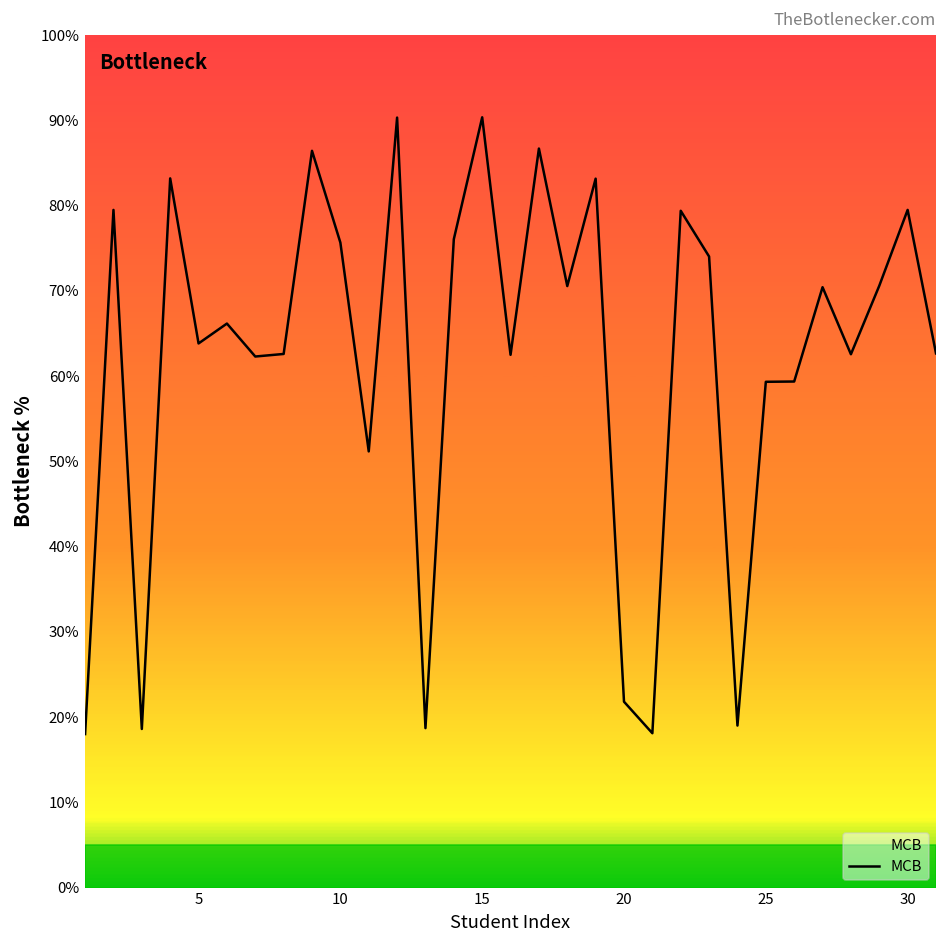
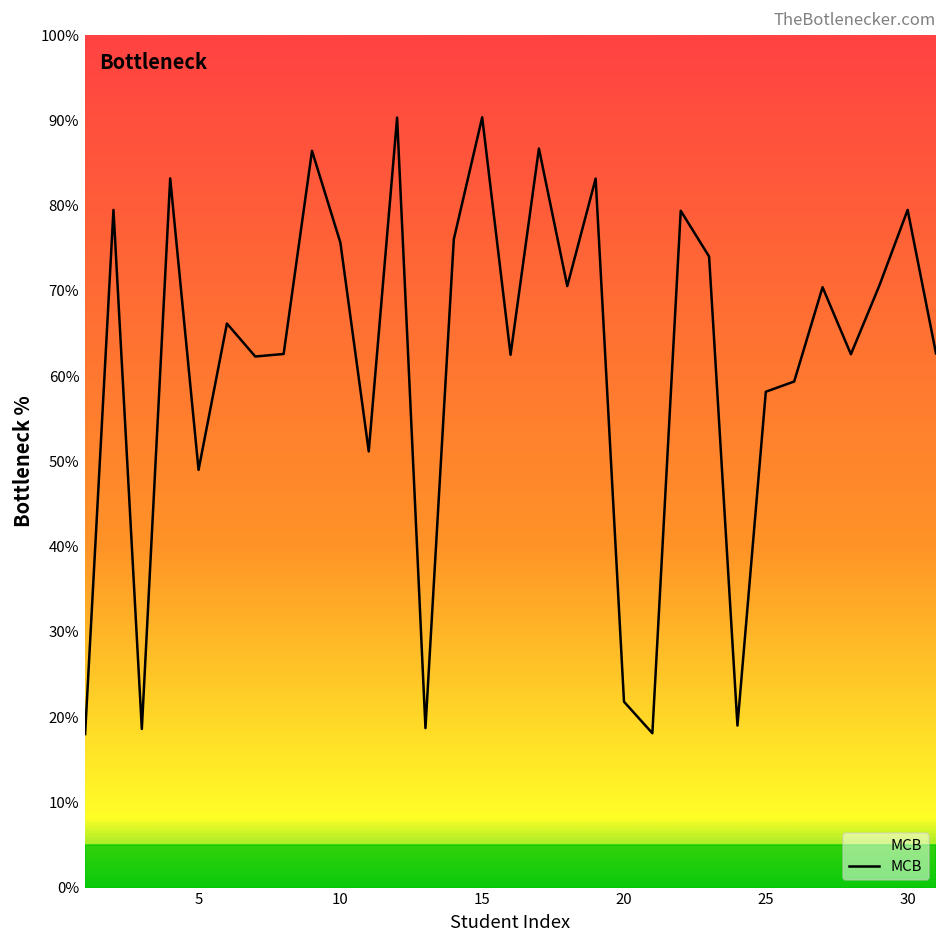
  {
-   "5": "64%",
+   "5": "49%",
    "10": "76%",
    "15": "90%",
    "20": "22%",
-   "25": "59%",
+   "25": "58%",
    "30": "80%"
  }
